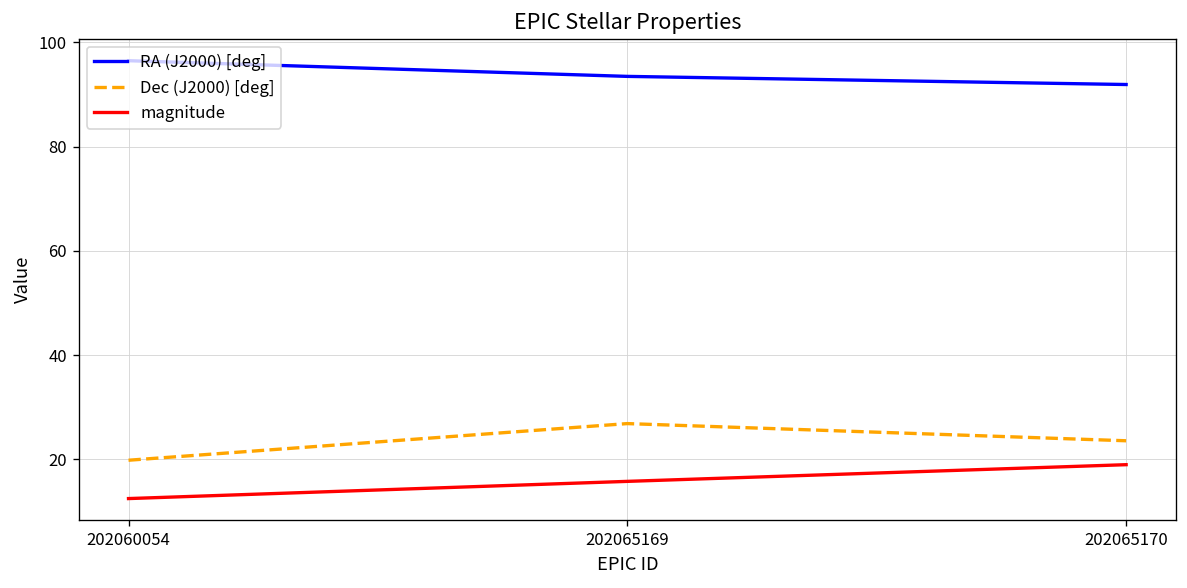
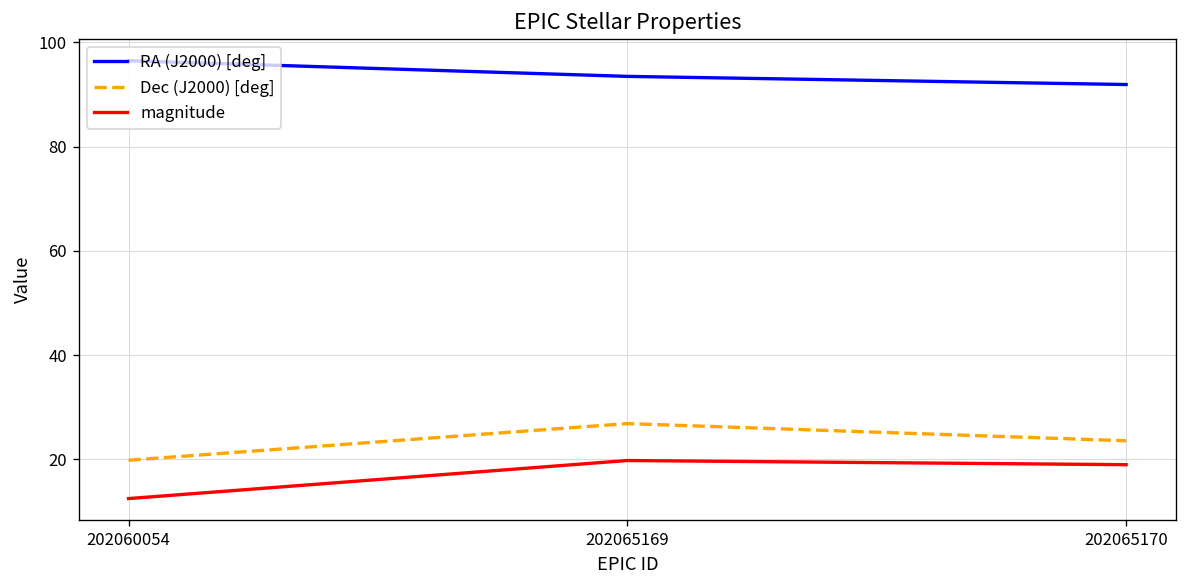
  {
    "RA (J2000) [deg]": {
      "202065169": 93,
      "202065170": 92
    },
    "Dec (J2000) [deg]": {
      "202060054": 20,
      "202065169": 27,
      "202065170": 24
    },
    "magnitude": {
      "202060054": 13,
-     "202065169": 16,
+     "202065169": 20,
      "202065170": 19
    }
  }
